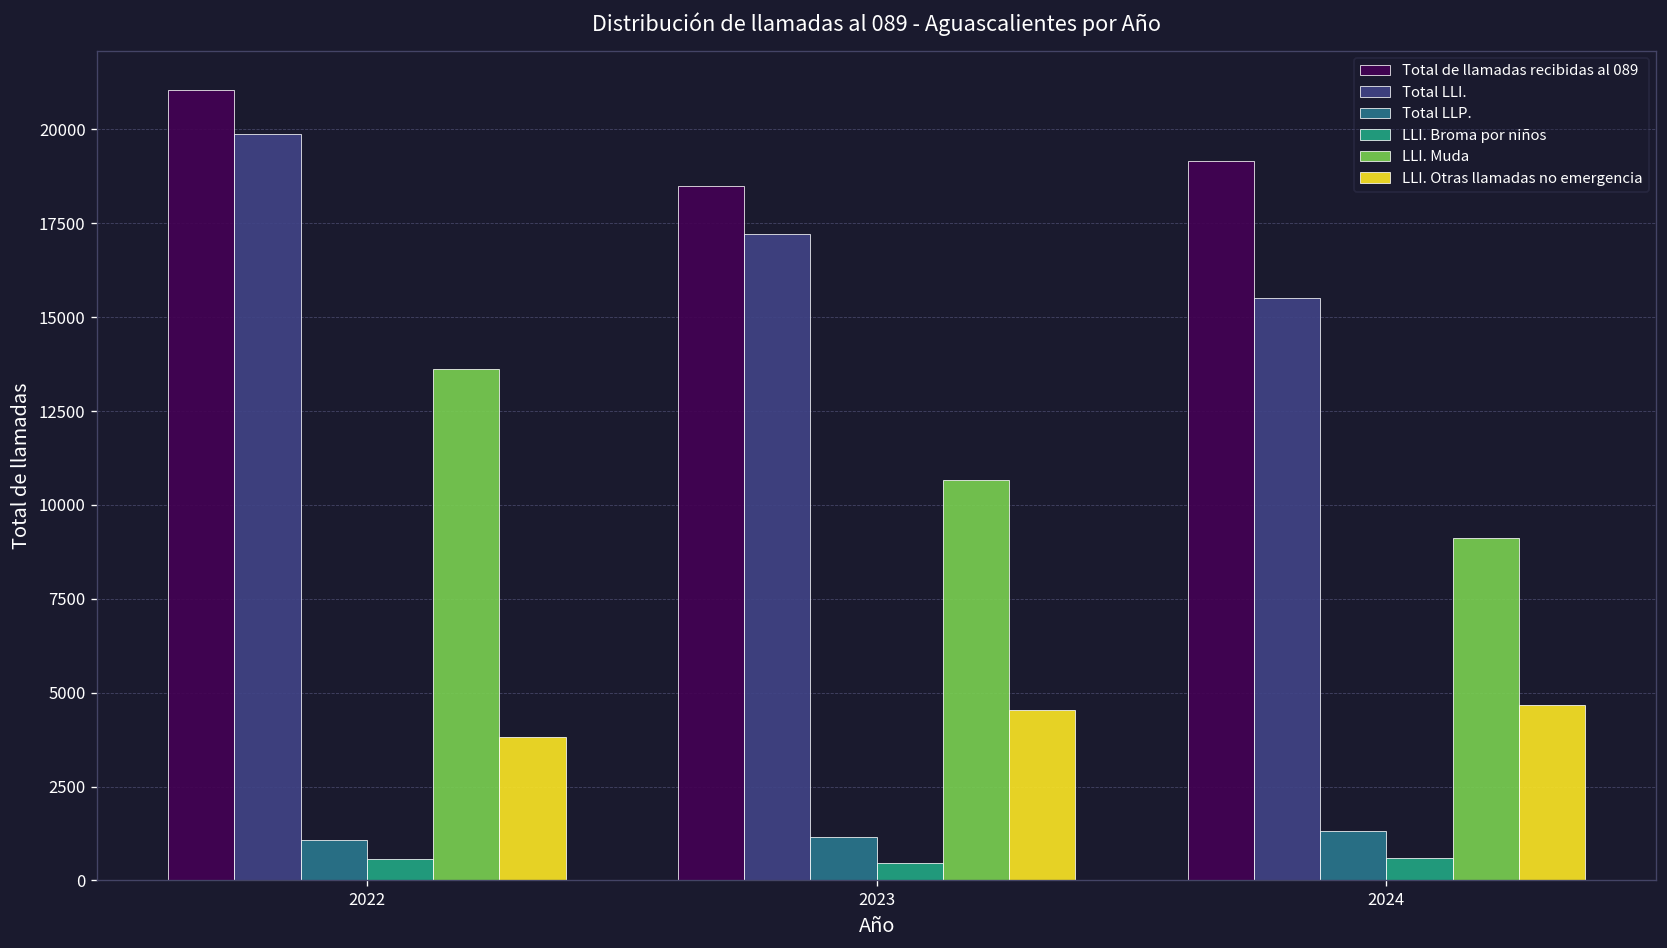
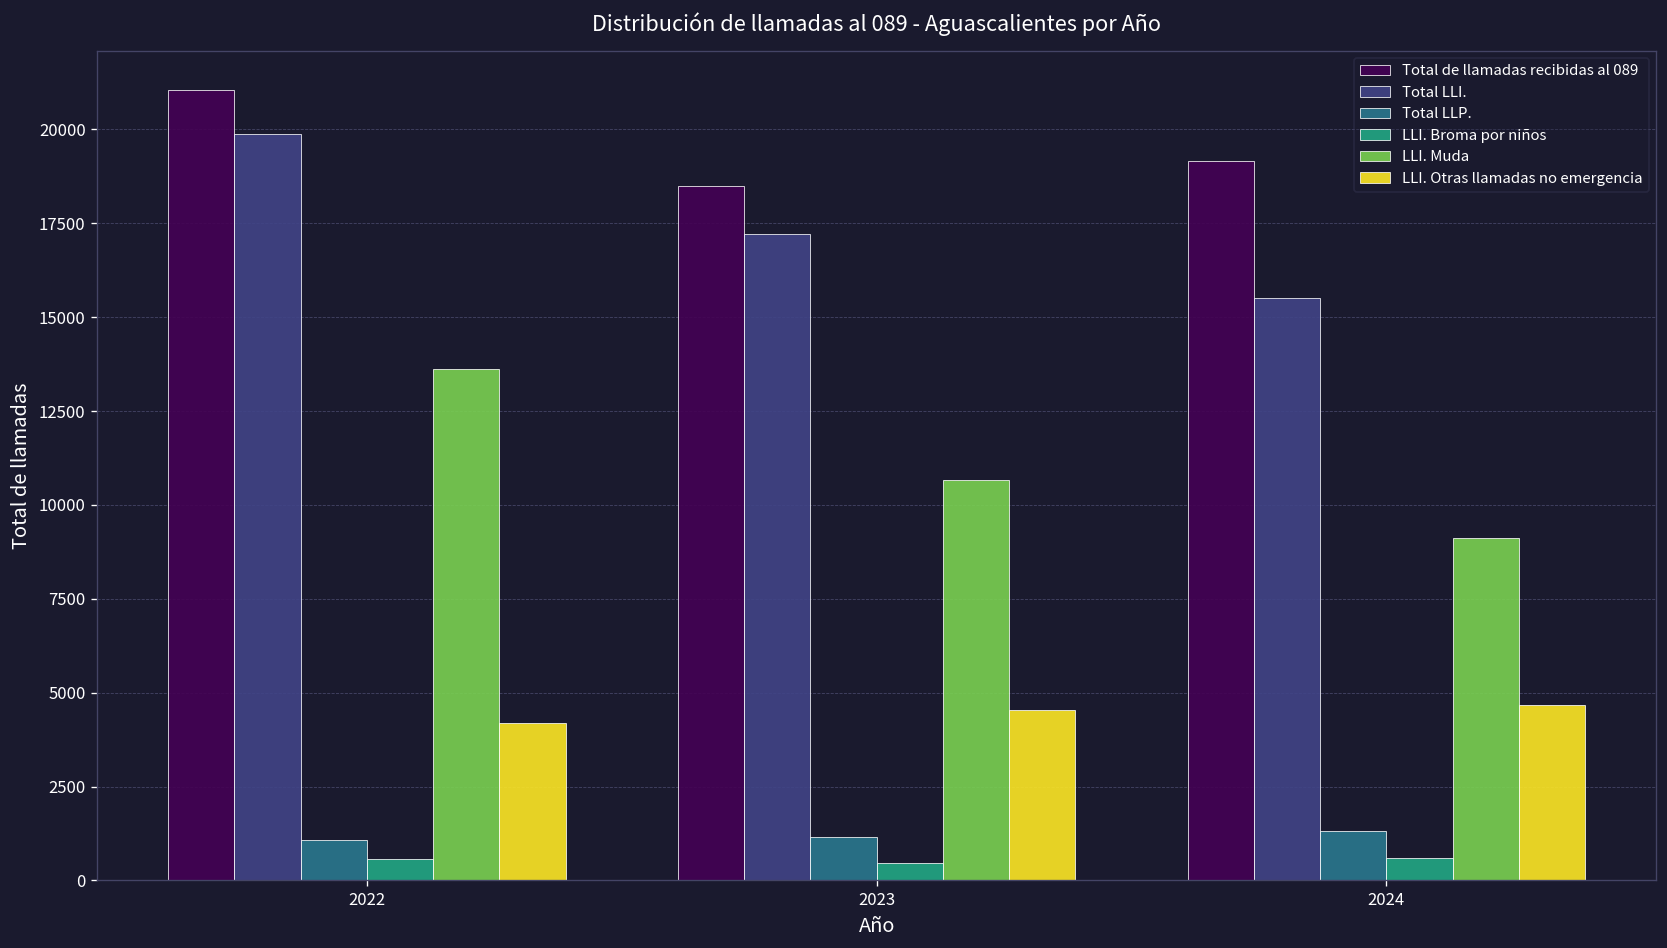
  {
    "Total de llamadas recibidas al 089": {
      "2022": 21000,
      "2023": 18500,
      "2024": 19200
    },
    "LLI. Muda": {
      "2022": 13600,
      "2023": 10700,
      "2024": 9100
    },
    "LLI. Otras llamadas no emergencia": {
-     "2022": 3800,
+     "2022": 4200,
      "2023": 4600,
      "2024": 4700
    }
  }
